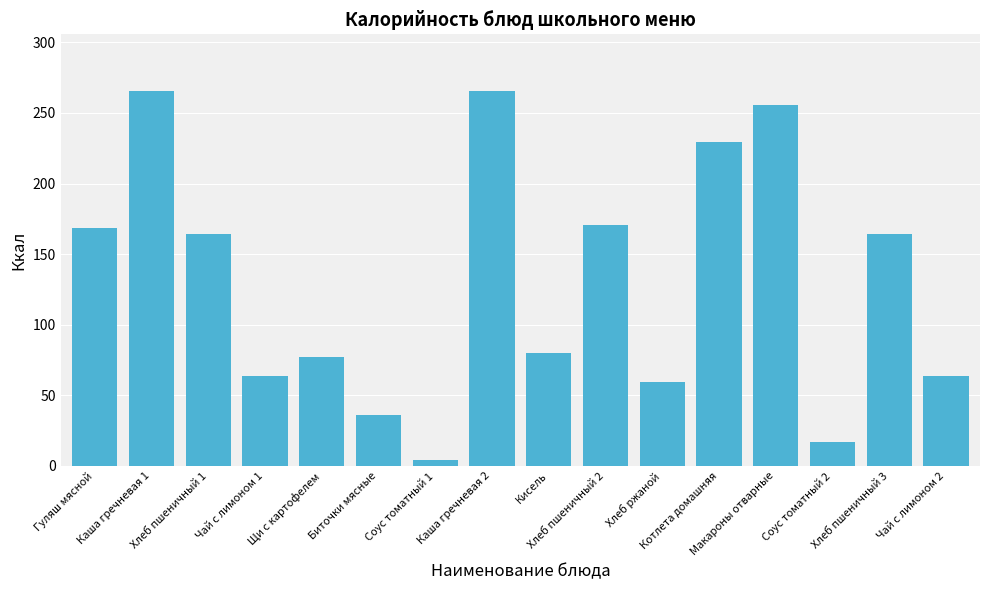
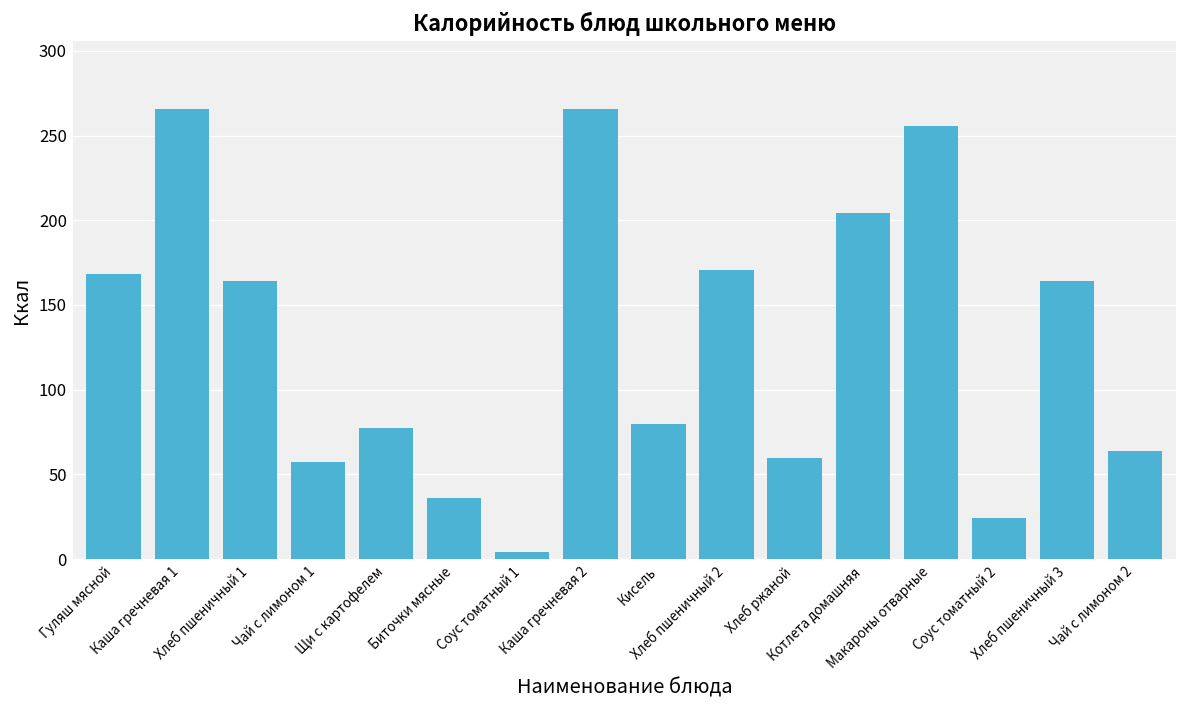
  {
    "Гуляш мясной": 168,
    "Каша гречневая 1": 266,
    "Хлеб пшеничный 1": 164,
-   "Чай с лимоном 1": 64,
+   "Чай с лимоном 1": 57,
    "Щи с картофелем": 77,
    "Биточки мясные": 36,
    "Соус томатный 1": 4,
    "Каша гречневая 2": 266,
    "Кисель": 80,
    "Хлеб пшеничный 2": 171,
    "Хлеб ржаной": 59,
-   "Котлета домашняя": 230,
+   "Котлета домашняя": 204,
    "Макароны отварные": 256,
-   "Соус томатный 2": 17,
+   "Соус томатный 2": 24,
    "Хлеб пшеничный 3": 164,
    "Чай с лимоном 2": 64
  }
